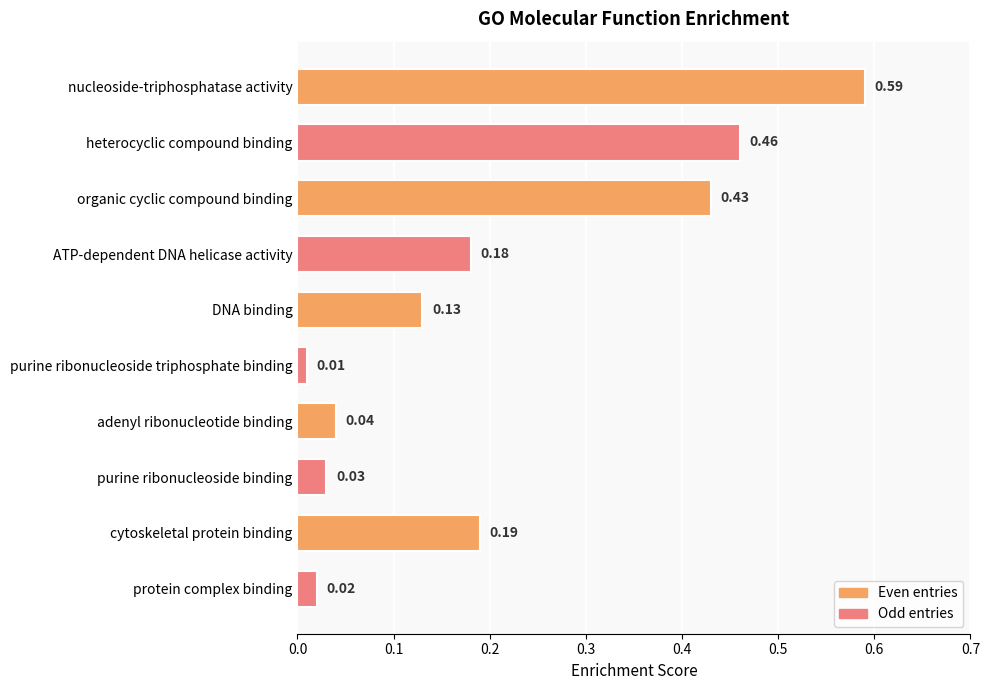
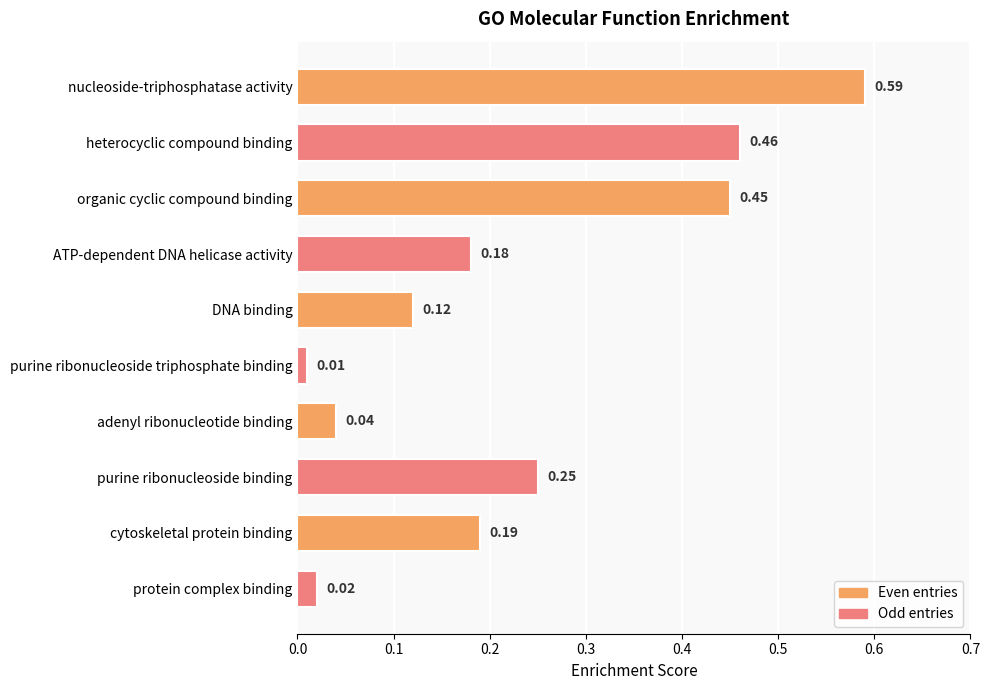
  {
    "nucleoside-triphosphatase activity": 0.59,
    "heterocyclic compound binding": 0.46,
-   "organic cyclic compound binding": 0.43,
+   "organic cyclic compound binding": 0.45,
    "ATP-dependent DNA helicase activity": 0.18,
-   "DNA binding": 0.13,
+   "DNA binding": 0.12,
    "purine ribonucleoside triphosphate binding": 0.01,
    "adenyl ribonucleotide binding": 0.04,
-   "purine ribonucleoside binding": 0.03,
+   "purine ribonucleoside binding": 0.25,
    "cytoskeletal protein binding": 0.19,
    "protein complex binding": 0.02
  }
